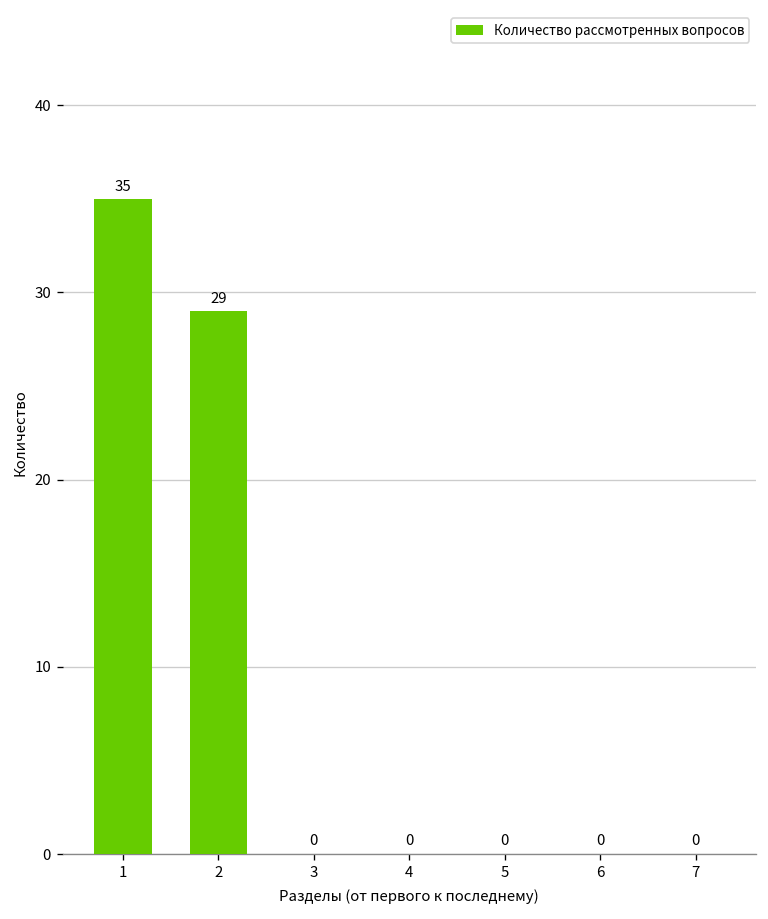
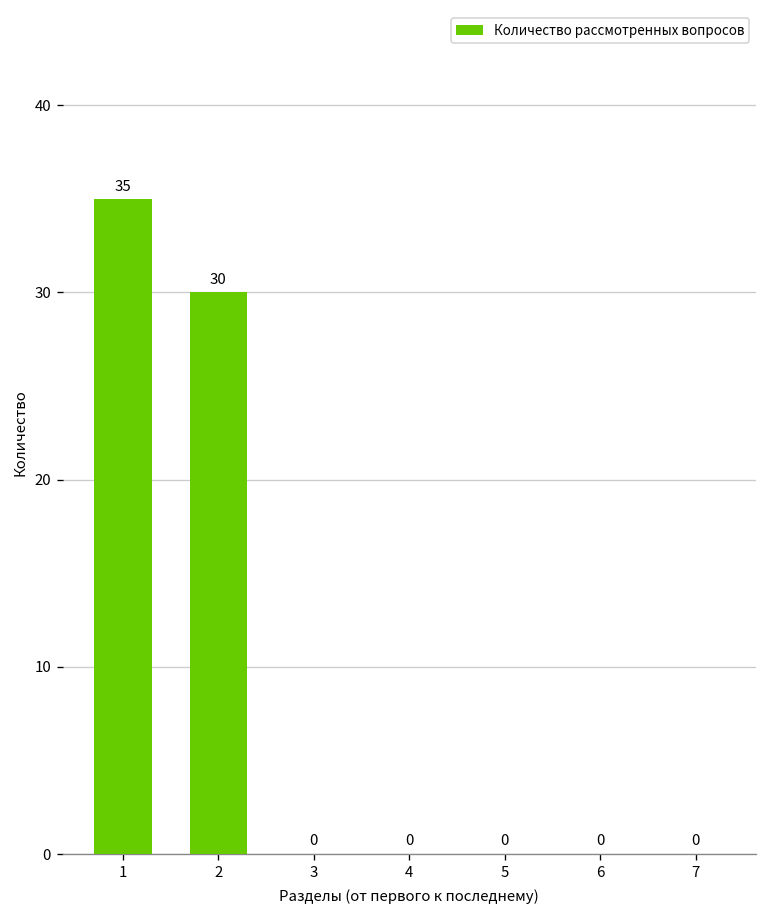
  {
    "1": 35,
-   "2": 29,
+   "2": 30,
    "3": 0,
    "4": 0,
    "5": 0,
    "6": 0,
    "7": 0
  }
